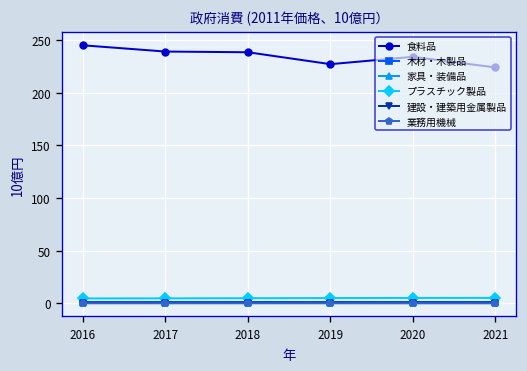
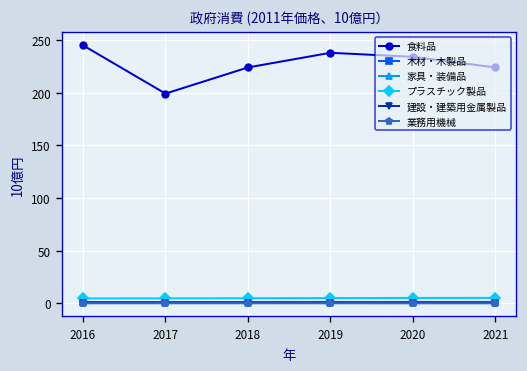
  {
    "食料品": {
      "2016": 240,
-     "2017": 240,
-     "2018": 240,
-     "2019": 230
+     "2017": 200,
+     "2018": 220,
+     "2019": 240
    },
    "プラスチック製品": {
      "2016": 0,
      "2017": 0,
      "2018": 0,
      "2019": 10,
      "2020": 10,
      "2021": 10
    }
  }
